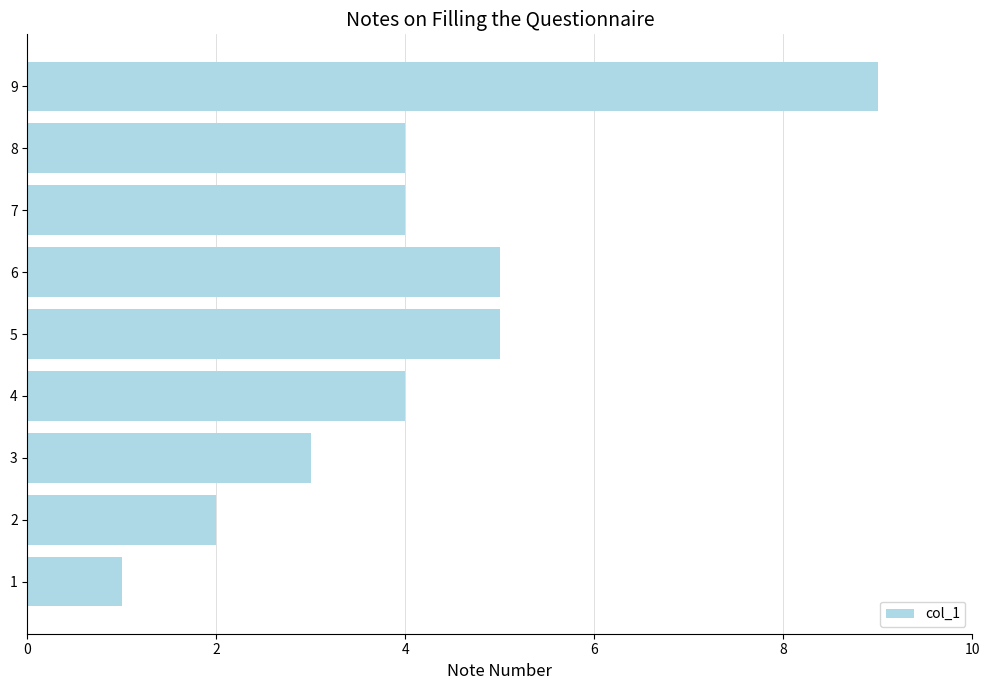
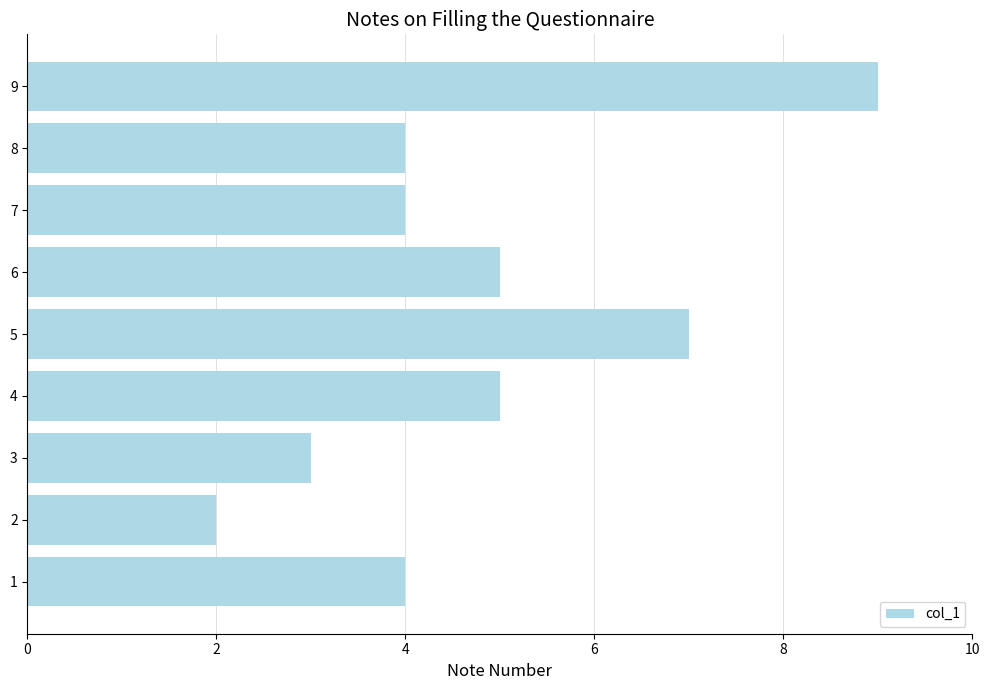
  {
    "9": 9,
    "8": 4,
    "7": 4,
    "6": 5,
-   "5": 5,
-   "4": 4,
+   "5": 7,
+   "4": 5,
    "3": 3,
    "2": 2,
-   "1": 1
+   "1": 4
  }
